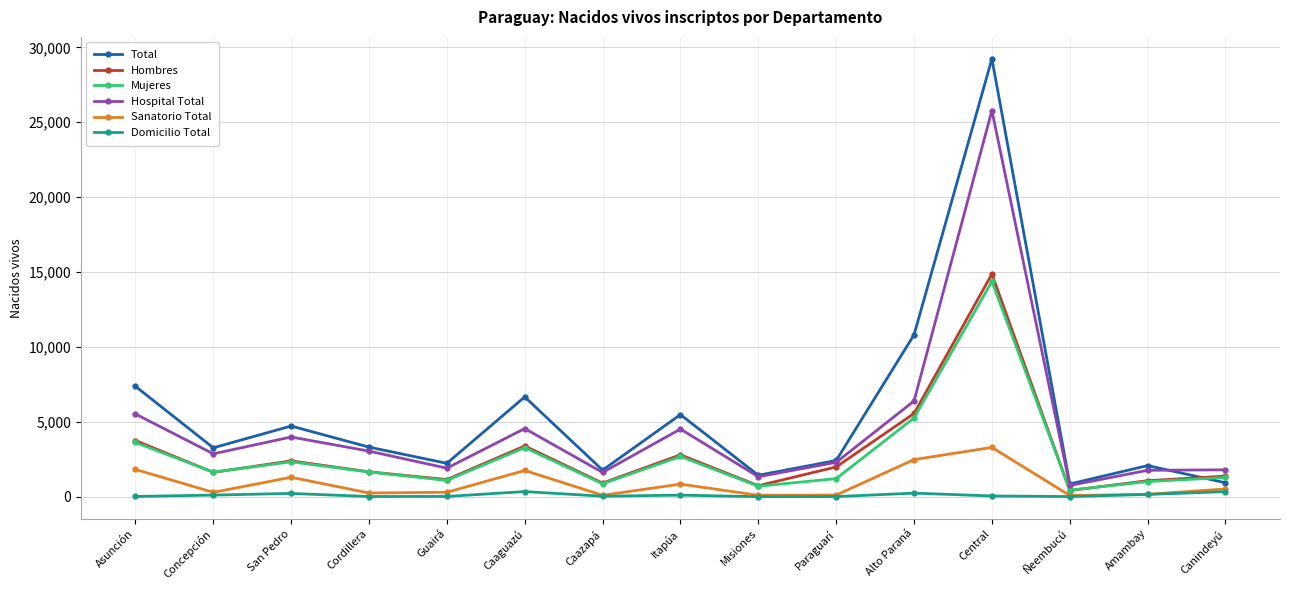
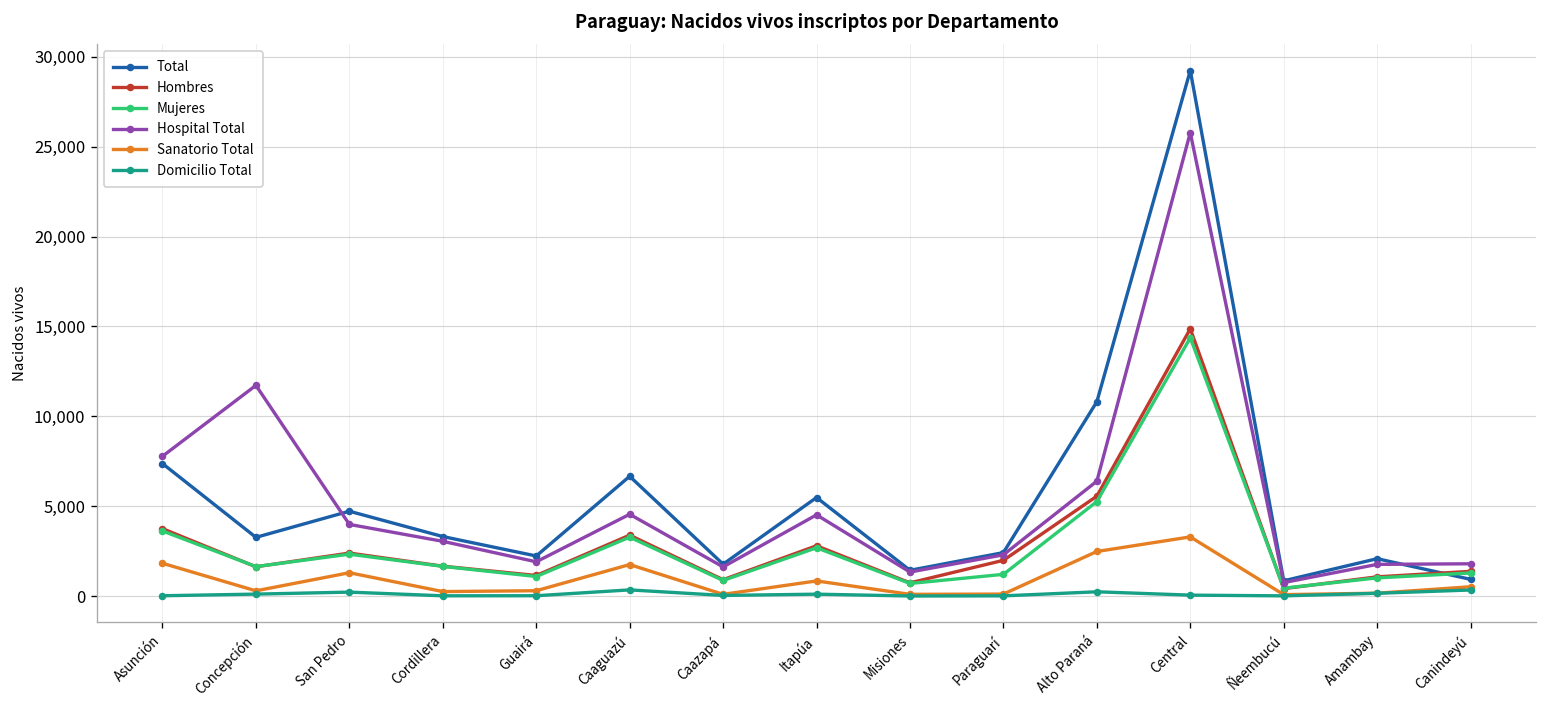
  {
    "Total": {
      "Asunción": "7,400",
      "Concepción": "3,300",
      "San Pedro": "4,700",
      "Cordillera": "3,300",
      "Guairá": "2,200",
      "Caaguazú": "6,700",
      "Itapúa": "5,500",
      "Alto Paraná": "10,800",
      "Central": "29,200",
      "Amambay": "2,100",
      "Canindeyú": "900"
    },
    "Hombres": {
      "Paraguarí": "2,000",
      "Alto Paraná": "5,600",
      "Central": "14,900"
    },
    "Hospital Total": {
-     "Asunción": "5,500",
-     "Concepción": "2,900",
+     "Asunción": "7,800",
+     "Concepción": "11,700",
      "San Pedro": "4,000",
      "Cordillera": "3,000",
      "Guairá": "1,900",
      "Caaguazú": "4,500",
      "Itapúa": "4,500",
      "Alto Paraná": "6,400",
      "Central": "25,800",
      "Amambay": "1,800",
      "Canindeyú": "1,800"
    },
    "Sanatorio Total": {
      "Asunción": "1,800",
      "Concepción": "300",
      "San Pedro": "1,300",
      "Cordillera": "200",
      "Guairá": "300",
      "Caaguazú": "1,800",
      "Itapúa": "800",
      "Alto Paraná": "2,500",
      "Central": "3,300",
      "Canindeyú": "500"
    }
  }
